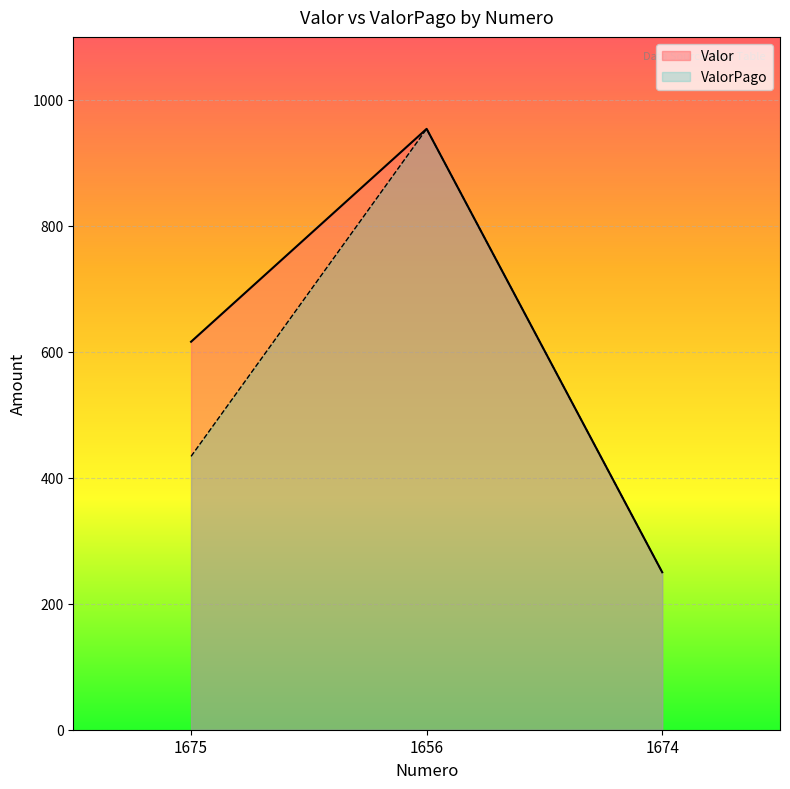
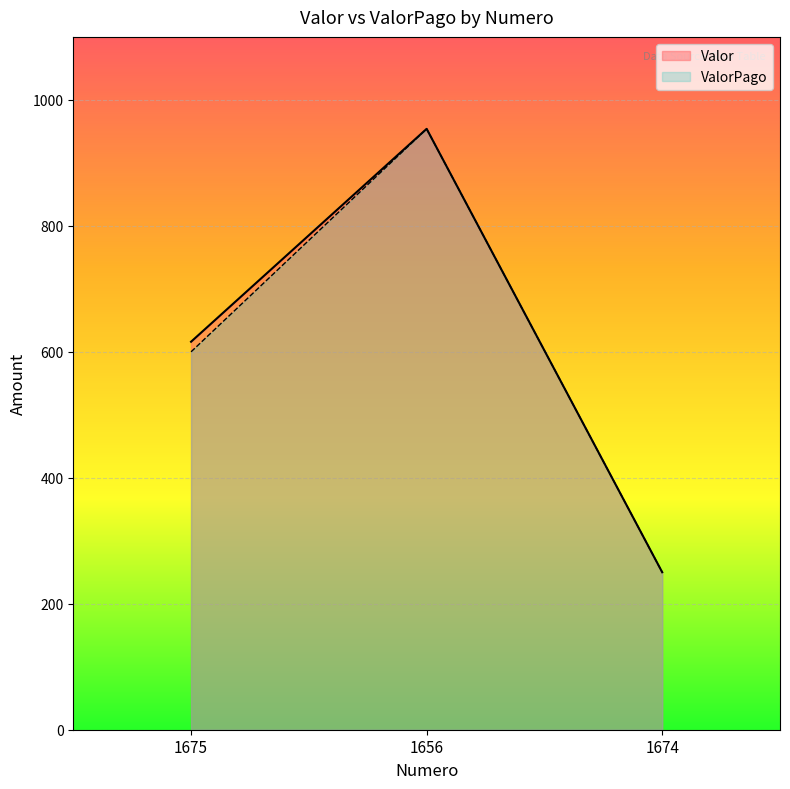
  {
    "Valor": {
      "1675": 620
    },
    "ValorPago": {
-     "1675": 430
+     "1675": 600
    }
  }
